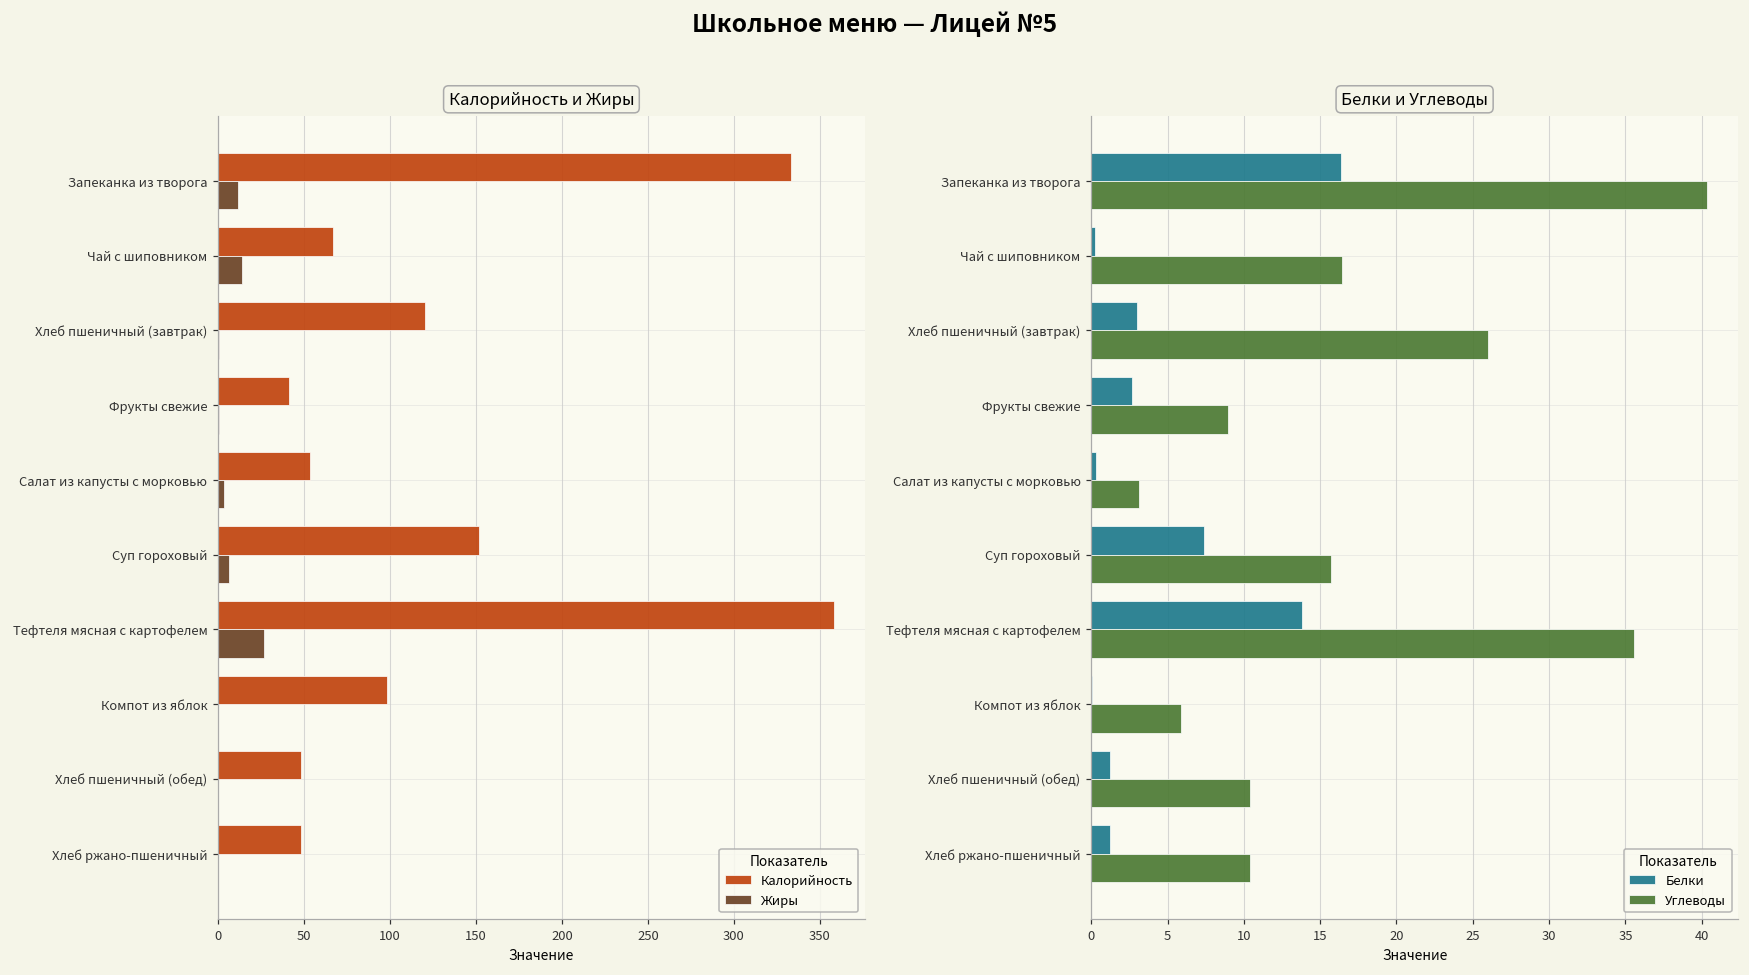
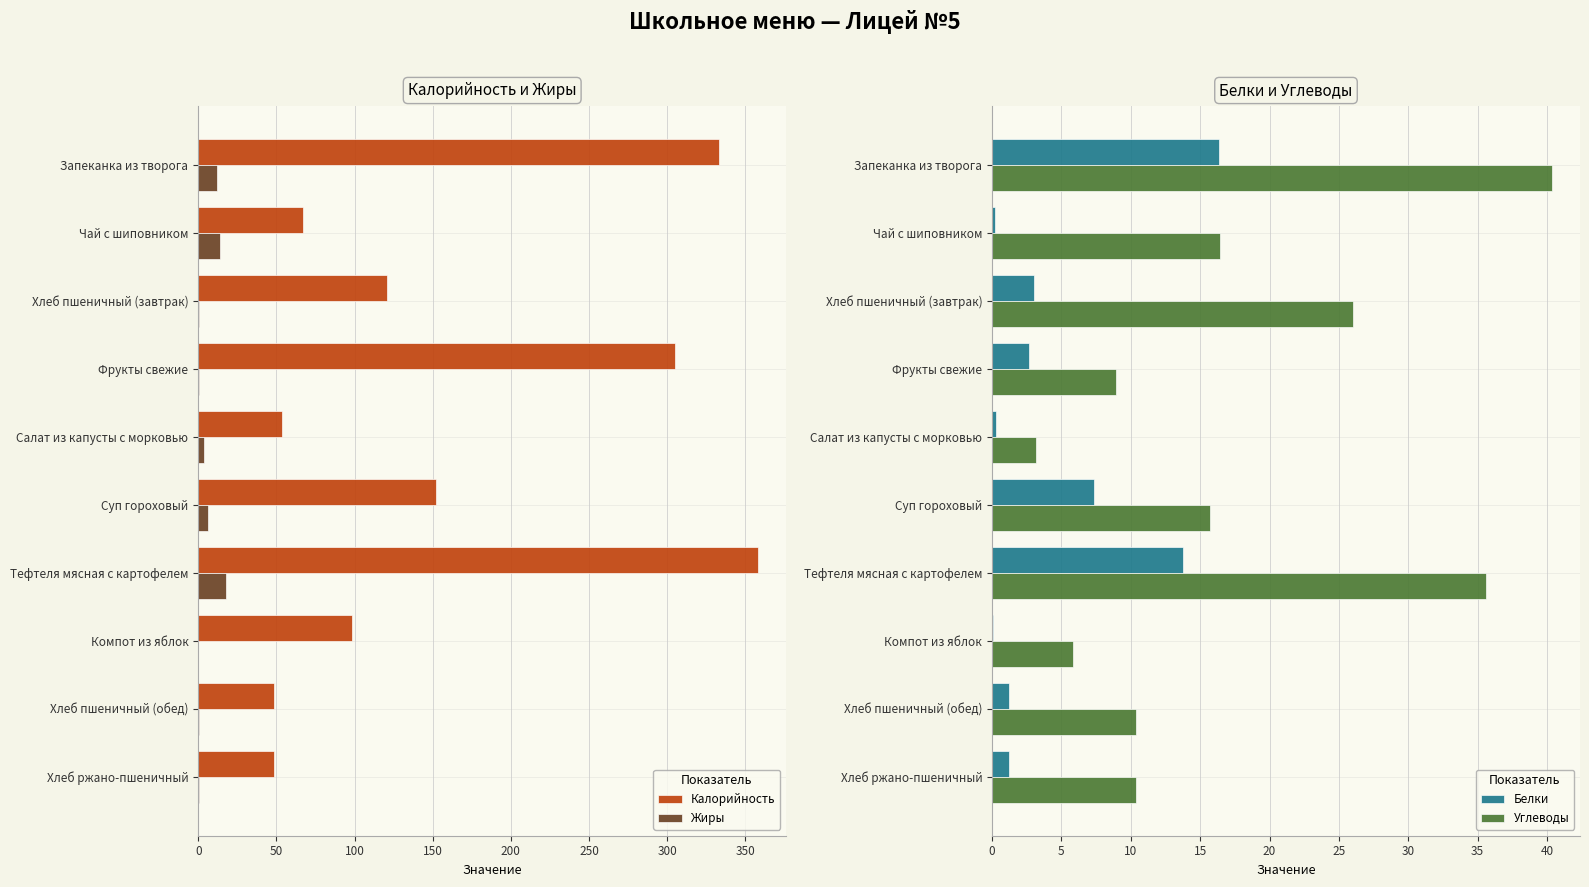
  {
    "Калорийность и Жиры": {
      "Калорийность": {
        "Запеканка из творога": 333,
        "Чай с шиповником": 67,
        "Хлеб пшеничный (завтрак)": 121,
-       "Фрукты свежие": 41,
+       "Фрукты свежие": 305,
        "Салат из капусты с морковью": 54,
        "Суп гороховый": 152,
        "Тефтеля мясная с картофелем": 358,
        "Компот из яблок": 98,
        "Хлеб пшеничный (обед)": 48,
        "Хлеб ржано-пшеничный": 48
      },
      "Жиры": {
        "Запеканка из творога": 12,
        "Чай с шиповником": 14,
        "Салат из капусты с морковью": 4,
        "Суп гороховый": 6,
-       "Тефтеля мясная с картофелем": 27
+       "Тефтеля мясная с картофелем": 18
      }
    },
    "Белки и Углеводы": {
      "Белки": {
        "Запеканка из творога": 16.3,
        "Чай с шиповником": 0.2,
        "Хлеб пшеничный (завтрак)": 3.0,
        "Фрукты свежие": 2.7,
        "Салат из капусты с морковью": 0.3,
        "Суп гороховый": 7.4,
        "Тефтеля мясная с картофелем": 13.8,
        "Хлеб пшеничный (обед)": 1.2,
        "Хлеб ржано-пшеничный": 1.2
      },
      "Углеводы": {
        "Запеканка из творога": 40.4,
        "Чай с шиповником": 16.4,
        "Хлеб пшеничный (завтрак)": 26.0,
        "Фрукты свежие": 9.0,
        "Салат из капусты с морковью": 3.1,
        "Суп гороховый": 15.7,
        "Тефтеля мясная с картофелем": 35.6,
        "Компот из яблок": 5.9,
        "Хлеб пшеничный (обед)": 10.4,
        "Хлеб ржано-пшеничный": 10.4
      }
    }
  }
